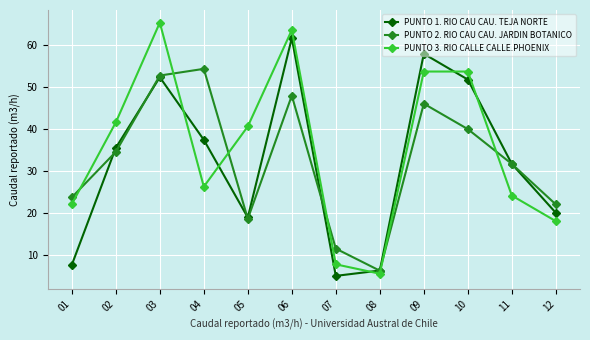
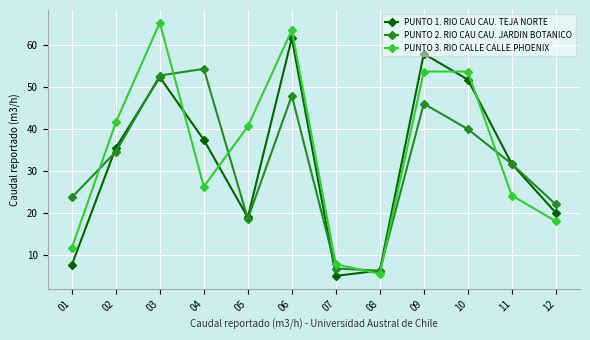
  {
    "PUNTO 1. RIO CAU CAU. TEJA NORTE": {
      "01": 8,
      "02": 36,
      "04": 37,
      "06": 62,
      "07": 5,
      "10": 52,
      "12": 20
    },
    "PUNTO 2. RIO CAU CAU. JARDIN BOTANICO": {
      "01": 24,
      "02": 35,
      "04": 54,
      "06": 48,
-     "07": 11,
+     "07": 7,
      "09": 46,
      "10": 40,
      "12": 22
    },
    "PUNTO 3. RIO CALLE CALLE.PHOENIX": {
-     "01": 22,
+     "01": 12,
      "02": 42,
      "03": 65,
      "04": 26,
      "05": 41,
      "06": 64,
      "07": 8,
      "08": 5,
      "09": 54,
      "10": 54,
      "11": 24,
      "12": 18
    }
  }
